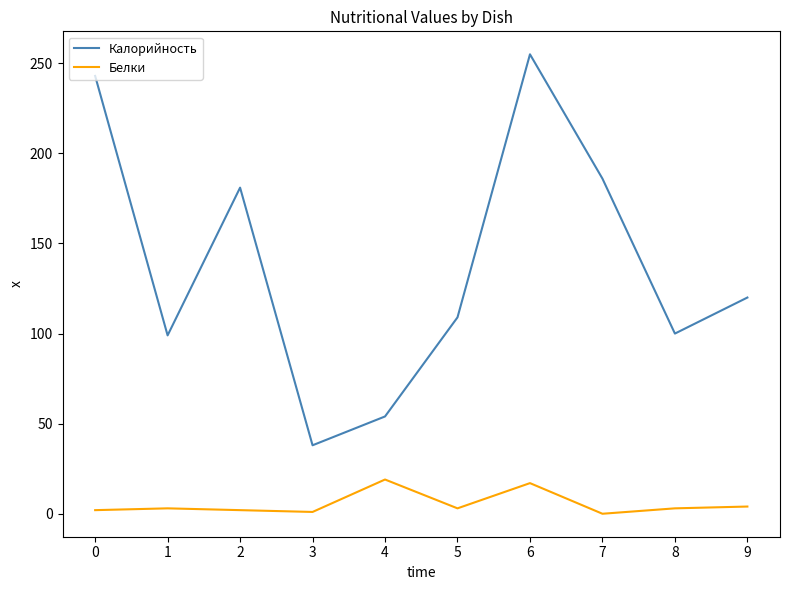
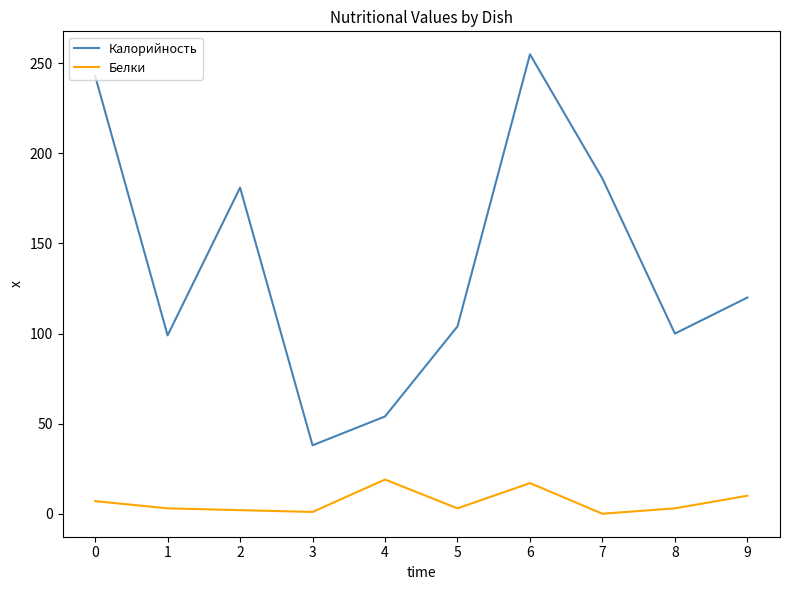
  {
    "Калорийность": {
      "1": 99,
      "2": 181,
      "3": 38,
      "4": 54,
-     "5": 109,
+     "5": 104,
      "6": 255,
      "7": 186,
      "8": 100,
      "9": 120
    },
    "Белки": {
-     "0": 2,
+     "0": 7,
      "1": 3,
      "2": 2,
      "3": 1,
      "4": 19,
      "5": 3,
      "6": 17,
      "7": 0,
      "8": 3,
-     "9": 4
+     "9": 10
    }
  }
